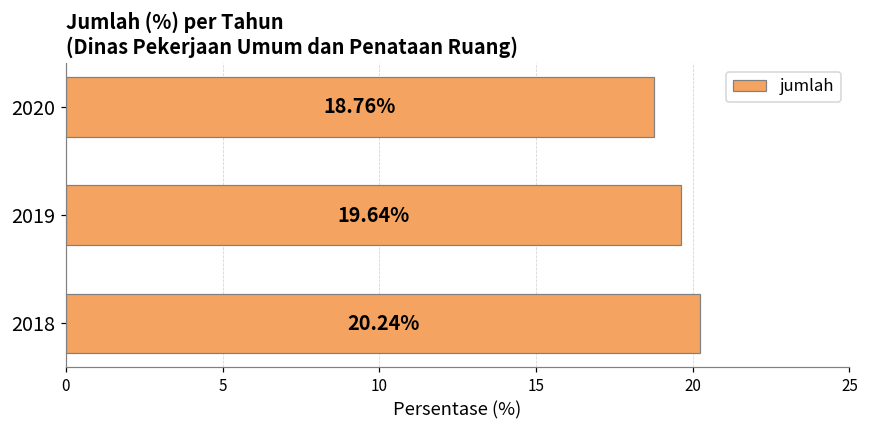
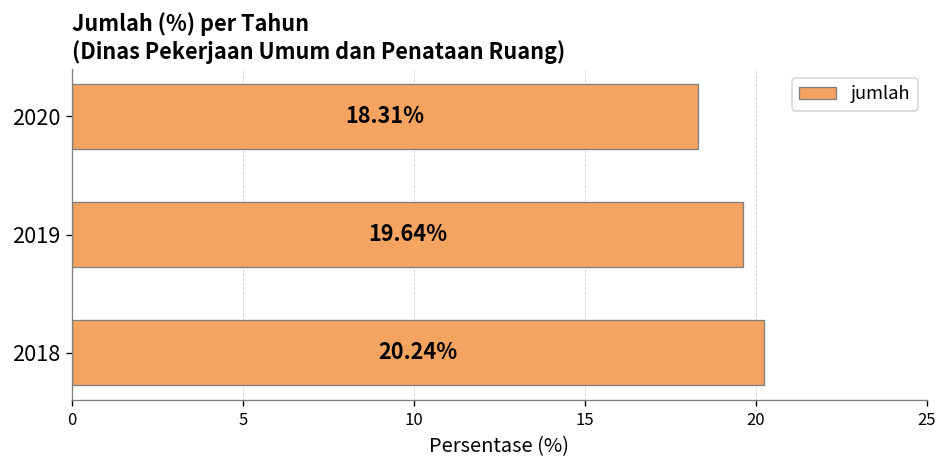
  {
-   "2020": "18.76%",
+   "2020": "18.31%",
    "2019": "19.64%",
    "2018": "20.24%"
  }
